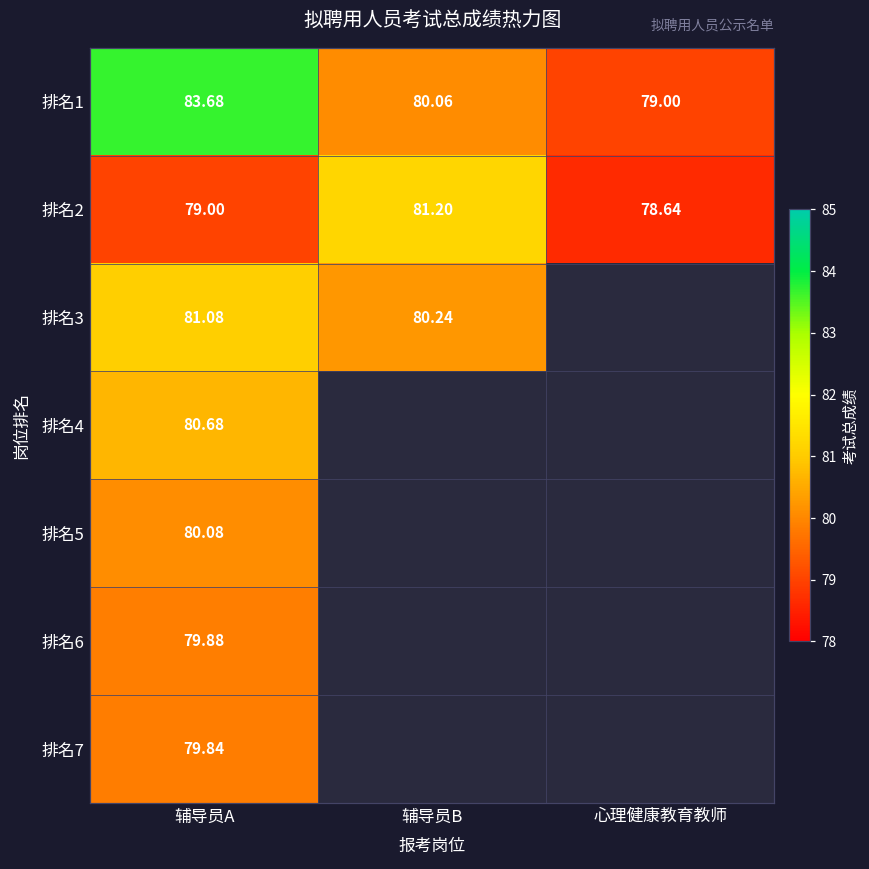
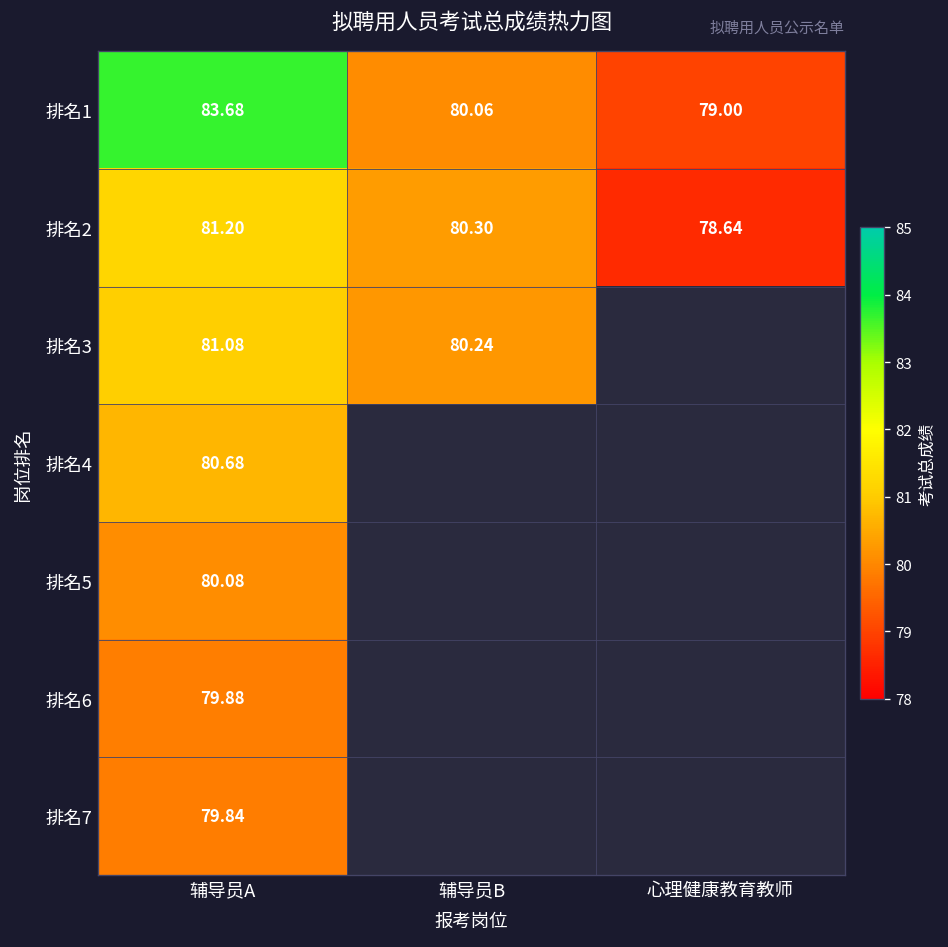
  {
    "排名1": {
      "辅导员A": 83.68,
      "辅导员B": 80.06,
      "心理健康教育教师": 79.00
    },
    "排名2": {
-     "辅导员A": 79.00,
-     "辅导员B": 81.20,
+     "辅导员A": 81.20,
+     "辅导员B": 80.30,
      "心理健康教育教师": 78.64
    },
    "排名3": {
      "辅导员A": 81.08,
      "辅导员B": 80.24
    },
    "排名4": {
      "辅导员A": 80.68
    },
    "排名5": {
      "辅导员A": 80.08
    },
    "排名6": {
      "辅导员A": 79.88
    },
    "排名7": {
      "辅导员A": 79.84
    }
  }
